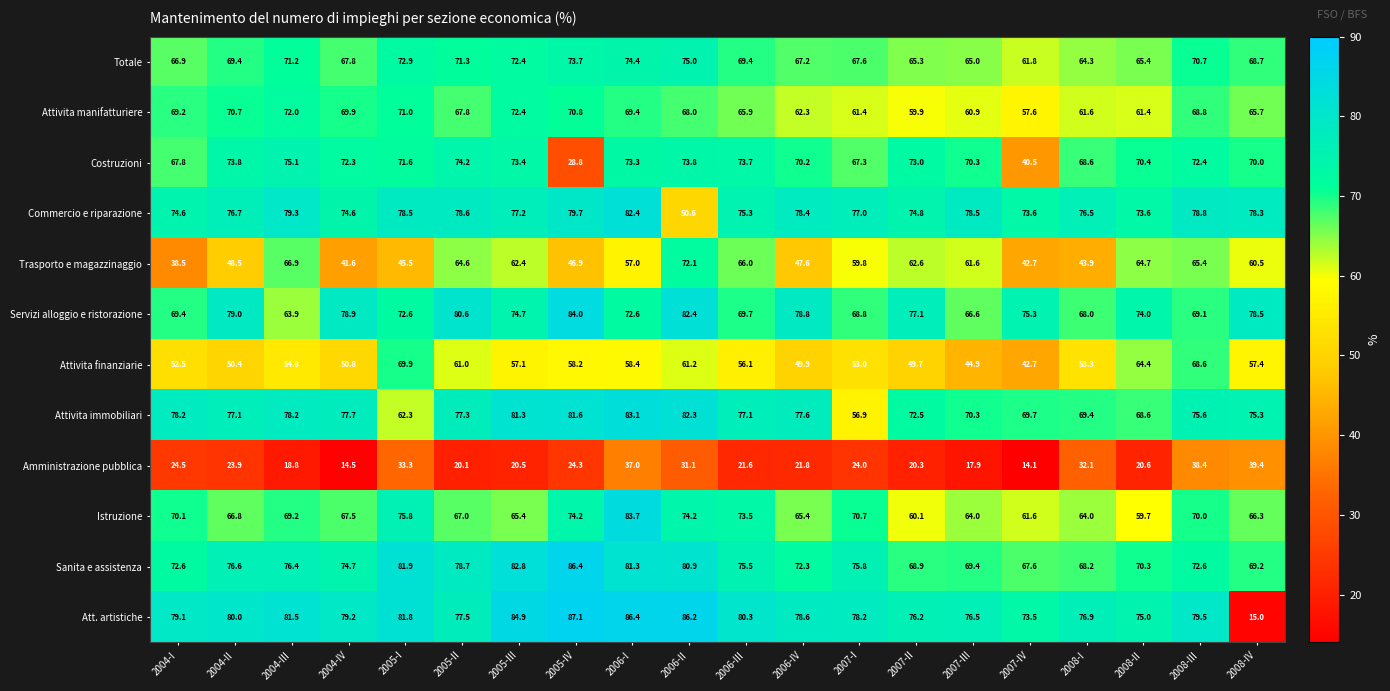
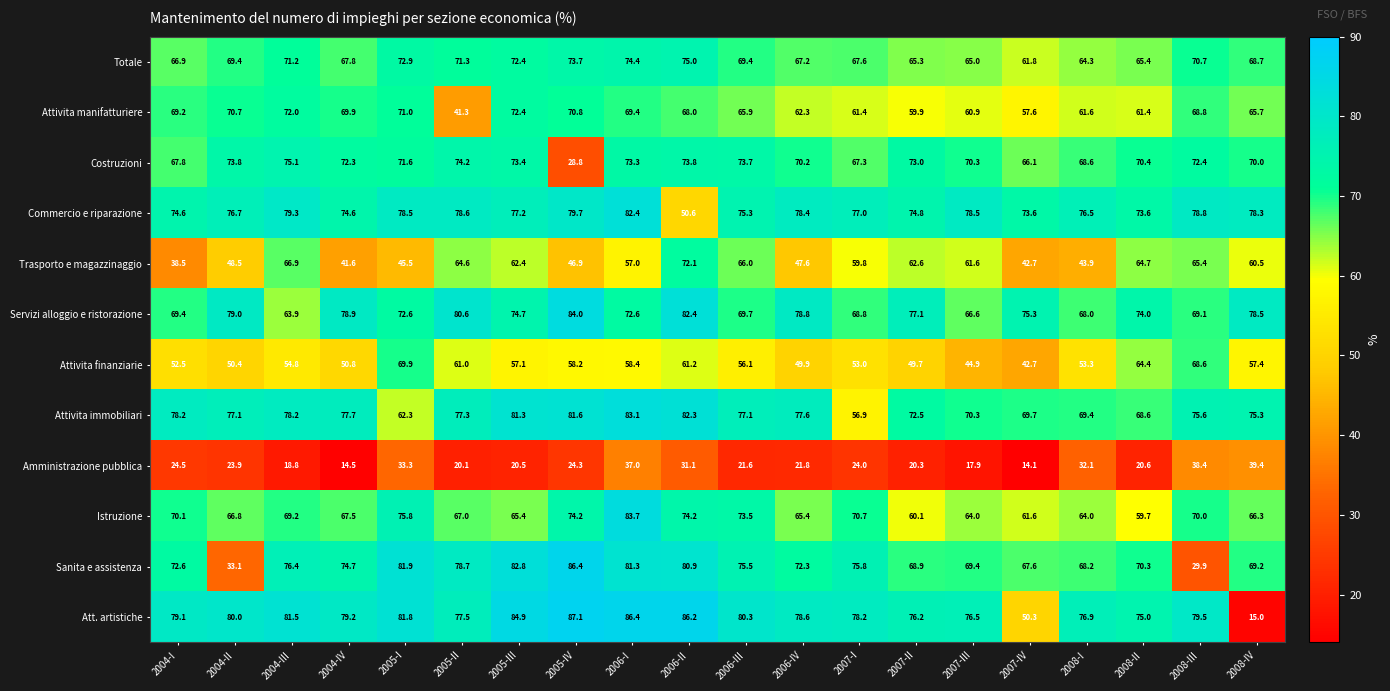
  {
    "Attivita manifatturiere": {
      "2004-I": 69.2,
      "2004-II": 70.7,
      "2004-III": 72.0,
      "2004-IV": 69.9,
      "2005-I": 71.0,
-     "2005-II": 67.8,
+     "2005-II": 41.3,
      "2005-III": 72.4,
      "2005-IV": 70.8,
      "2006-I": 69.4,
      "2006-II": 68.0,
      "2006-III": 65.9,
      "2006-IV": 62.3,
      "2007-I": 61.4,
      "2007-II": 59.9,
      "2007-III": 60.9,
      "2007-IV": 57.6,
      "2008-I": 61.6,
      "2008-II": 61.4,
      "2008-III": 68.8,
      "2008-IV": 65.7
    },
    "Costruzioni": {
      "2004-I": 67.8,
      "2004-II": 73.8,
      "2004-III": 75.1,
      "2004-IV": 72.3,
      "2005-I": 71.6,
      "2005-II": 74.2,
      "2005-III": 73.4,
      "2005-IV": 28.8,
      "2006-I": 73.3,
      "2006-II": 73.8,
      "2006-III": 73.7,
      "2006-IV": 70.2,
      "2007-I": 67.3,
      "2007-II": 73.0,
      "2007-III": 70.3,
-     "2007-IV": 40.5,
+     "2007-IV": 66.1,
      "2008-I": 68.6,
      "2008-II": 70.4,
      "2008-III": 72.4,
      "2008-IV": 70.0
    },
    "Sanita e assistenza": {
      "2004-I": 72.6,
-     "2004-II": 76.6,
+     "2004-II": 33.1,
      "2004-III": 76.4,
      "2004-IV": 74.7,
      "2005-I": 81.9,
      "2005-II": 78.7,
      "2005-III": 82.8,
      "2005-IV": 86.4,
      "2006-I": 81.3,
      "2006-II": 80.9,
      "2006-III": 75.5,
      "2006-IV": 72.3,
      "2007-I": 75.8,
      "2007-II": 68.9,
      "2007-III": 69.4,
      "2007-IV": 67.6,
      "2008-I": 68.2,
      "2008-II": 70.3,
-     "2008-III": 72.6,
+     "2008-III": 29.9,
      "2008-IV": 69.2
    },
    "Att. artistiche": {
      "2004-I": 79.1,
      "2004-II": 80.0,
      "2004-III": 81.5,
      "2004-IV": 79.2,
      "2005-I": 81.8,
      "2005-II": 77.5,
      "2005-III": 84.9,
      "2005-IV": 87.1,
      "2006-I": 86.4,
      "2006-II": 86.2,
      "2006-III": 80.3,
      "2006-IV": 78.6,
      "2007-I": 78.2,
      "2007-II": 76.2,
      "2007-III": 76.5,
-     "2007-IV": 73.5,
+     "2007-IV": 50.3,
      "2008-I": 76.9,
      "2008-II": 75.0,
      "2008-III": 79.5,
      "2008-IV": 15.0
    }
  }
